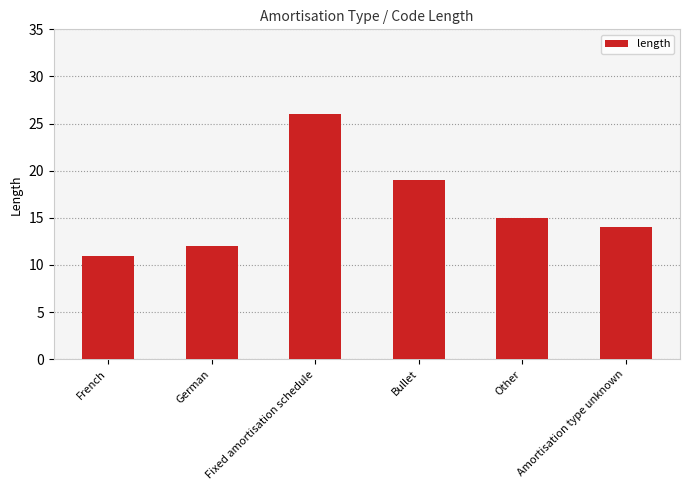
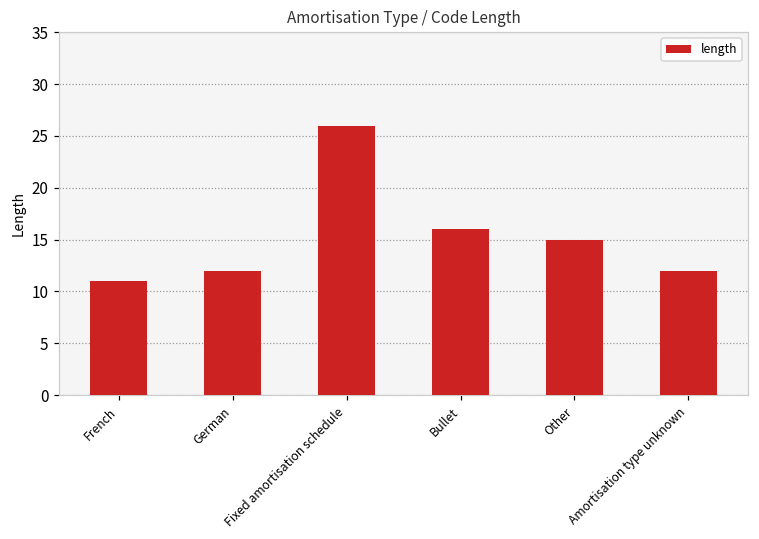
  {
    "French": 11,
    "German": 12,
    "Fixed amortisation schedule": 26,
-   "Bullet": 19,
+   "Bullet": 16,
    "Other": 15,
-   "Amortisation type unknown": 14
+   "Amortisation type unknown": 12
  }
